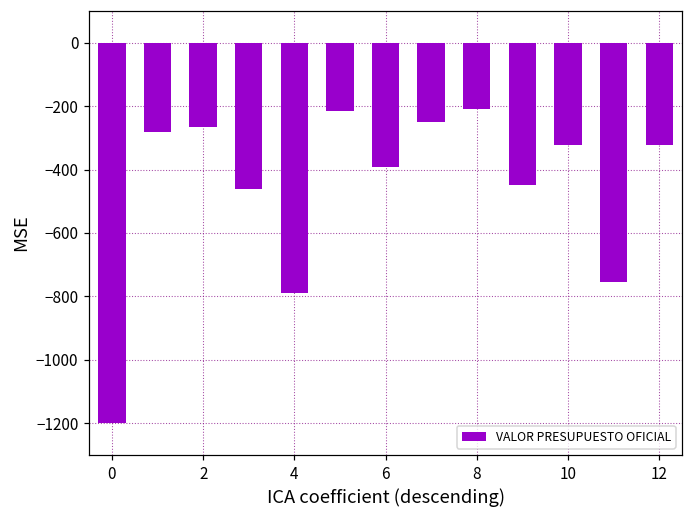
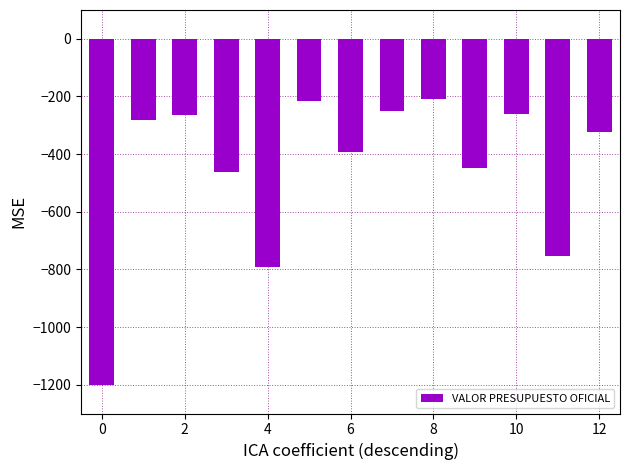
  {
    "0": -1200,
    "2": -270,
    "4": -790,
    "6": -390,
    "8": -210,
-   "10": -320,
+   "10": -260,
    "12": -320
  }
